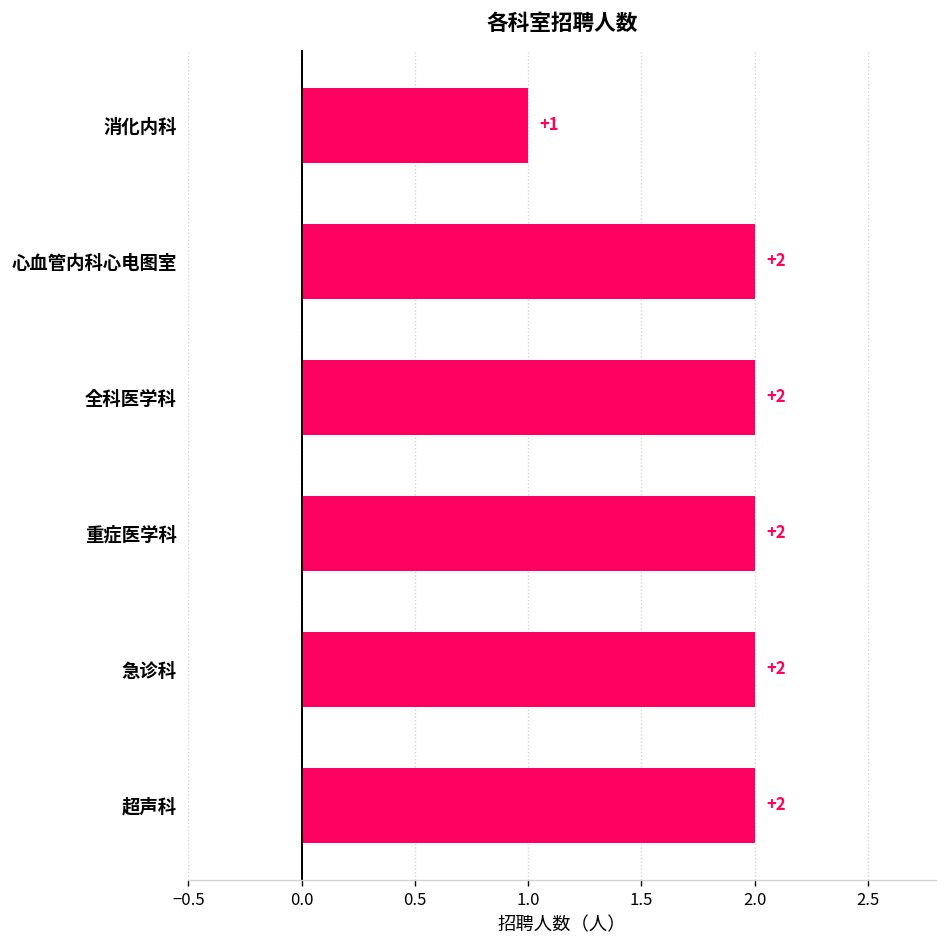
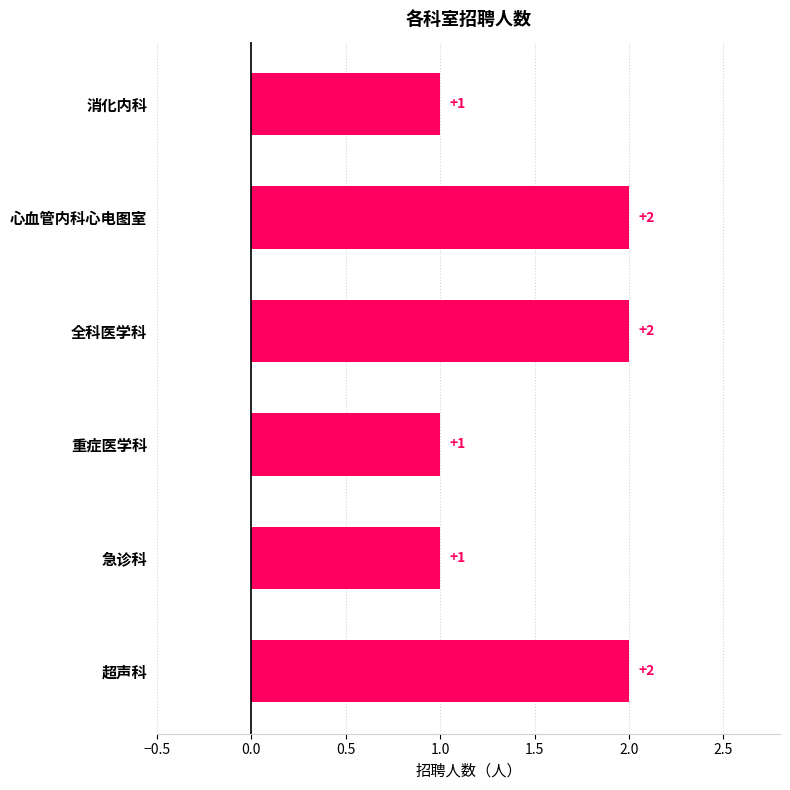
  {
    "消化内科": "+1",
    "心血管内科心电图室": "+2",
    "全科医学科": "+2",
-   "重症医学科": "+2",
-   "急诊科": "+2",
+   "重症医学科": "+1",
+   "急诊科": "+1",
    "超声科": "+2"
  }
